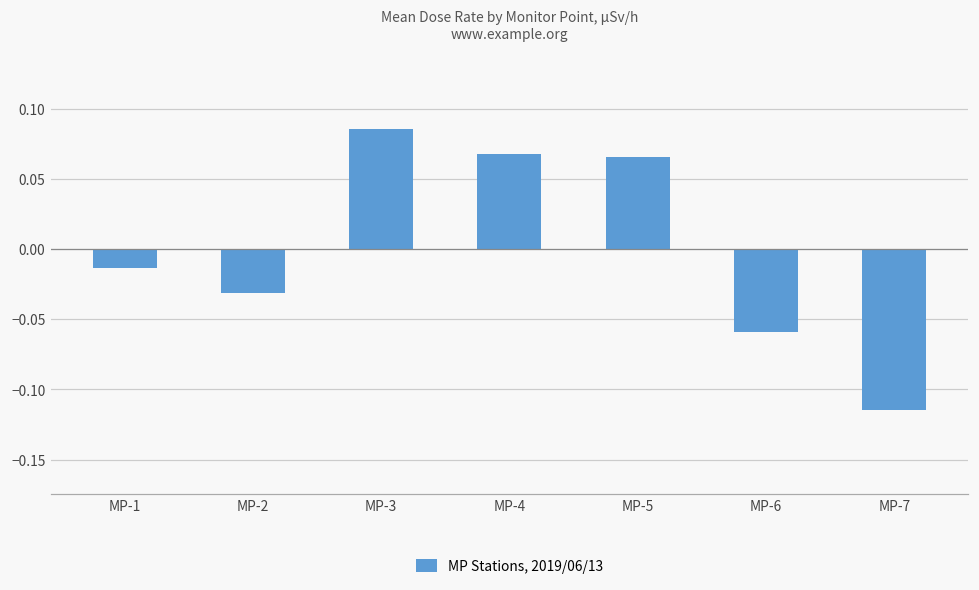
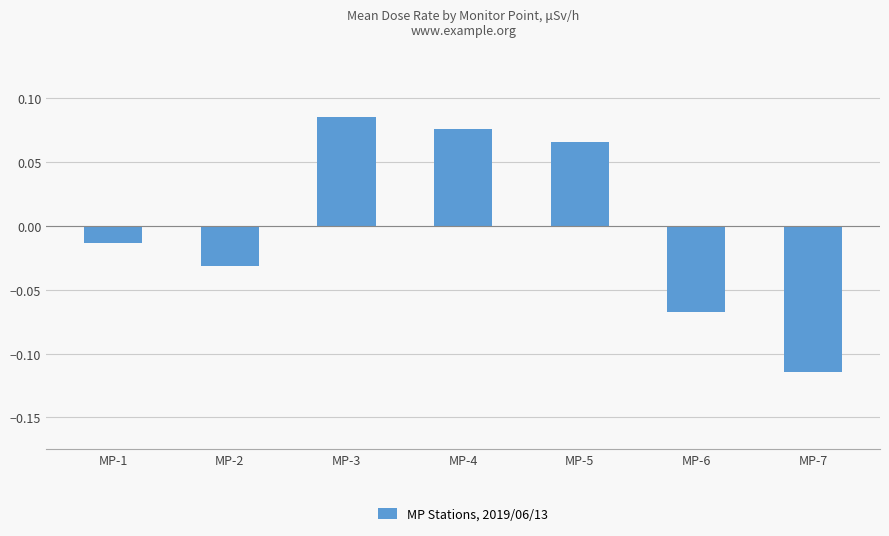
  {
    "MP-1": -0.013,
    "MP-2": -0.031,
    "MP-3": 0.086,
-   "MP-4": 0.068,
+   "MP-4": 0.076,
    "MP-5": 0.066,
-   "MP-6": -0.059,
+   "MP-6": -0.067,
    "MP-7": -0.114
  }
